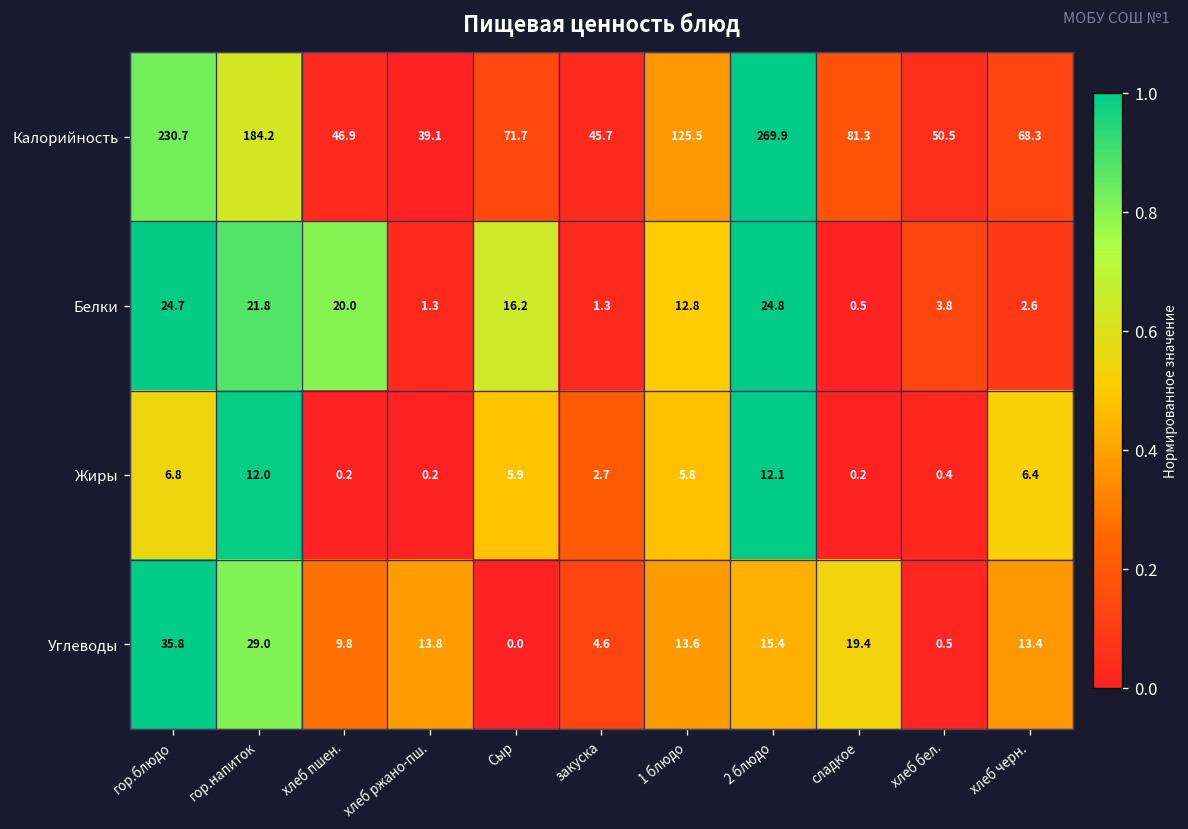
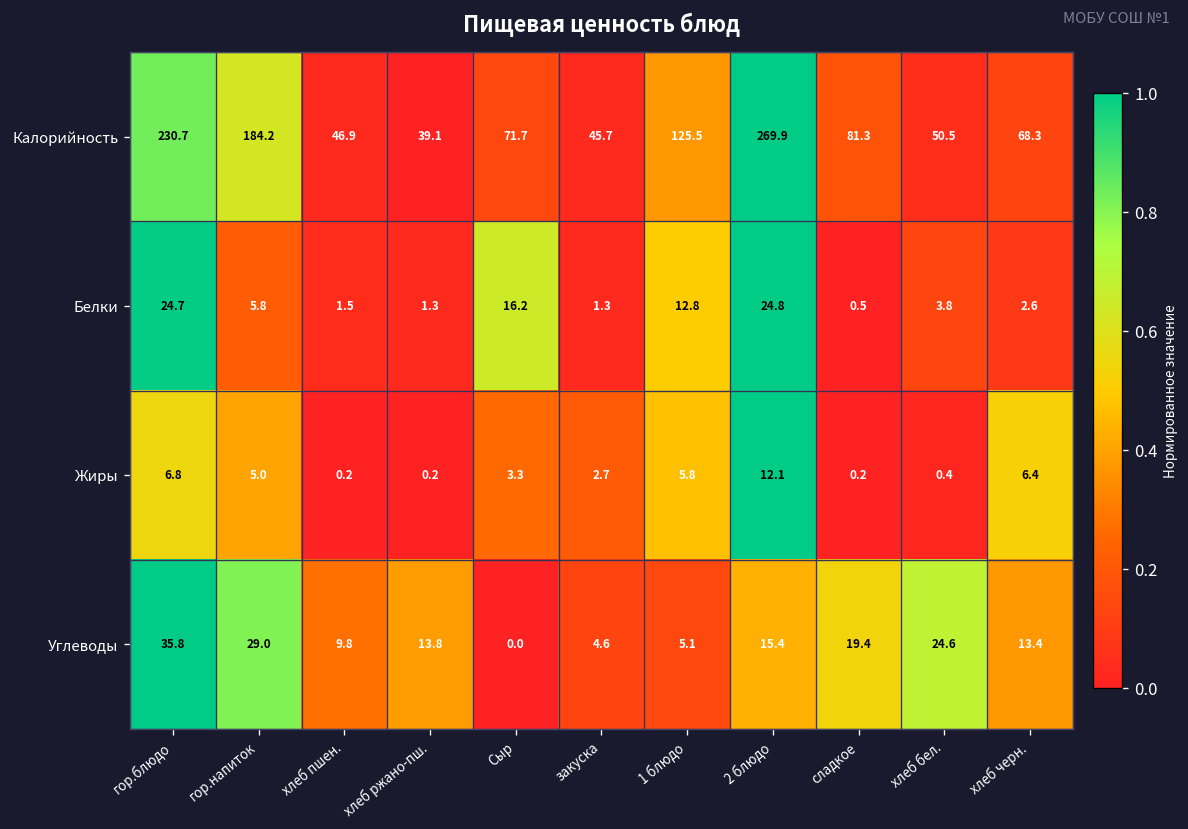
  {
    "Калорийность": {
      "гор.блюдо": 230.7,
      "гор.напиток": 184.2,
      "хлеб пшен.": 46.9,
      "хлеб ржано-пш.": 39.1,
      "Сыр": 71.7,
      "закуска": 45.7,
      "1 блюдо": 125.5,
      "2 блюдо": 269.9,
      "сладкое": 81.3,
      "хлеб бел.": 50.5,
      "хлеб черн.": 68.3
    },
    "Белки": {
      "гор.блюдо": 24.7,
-     "гор.напиток": 21.8,
-     "хлеб пшен.": 20.0,
+     "гор.напиток": 5.8,
+     "хлеб пшен.": 1.5,
      "хлеб ржано-пш.": 1.3,
      "Сыр": 16.2,
      "закуска": 1.3,
      "1 блюдо": 12.8,
      "2 блюдо": 24.8,
      "сладкое": 0.5,
      "хлеб бел.": 3.8,
      "хлеб черн.": 2.6
    },
    "Жиры": {
      "гор.блюдо": 6.8,
-     "гор.напиток": 12.0,
+     "гор.напиток": 5.0,
      "хлеб пшен.": 0.2,
      "хлеб ржано-пш.": 0.2,
-     "Сыр": 5.9,
+     "Сыр": 3.3,
      "закуска": 2.7,
      "1 блюдо": 5.8,
      "2 блюдо": 12.1,
      "сладкое": 0.2,
      "хлеб бел.": 0.4,
      "хлеб черн.": 6.4
    },
    "Углеводы": {
      "гор.блюдо": 35.8,
      "гор.напиток": 29.0,
      "хлеб пшен.": 9.8,
      "хлеб ржано-пш.": 13.8,
      "Сыр": 0.0,
      "закуска": 4.6,
-     "1 блюдо": 13.6,
+     "1 блюдо": 5.1,
      "2 блюдо": 15.4,
      "сладкое": 19.4,
-     "хлеб бел.": 0.5,
+     "хлеб бел.": 24.6,
      "хлеб черн.": 13.4
    }
  }
